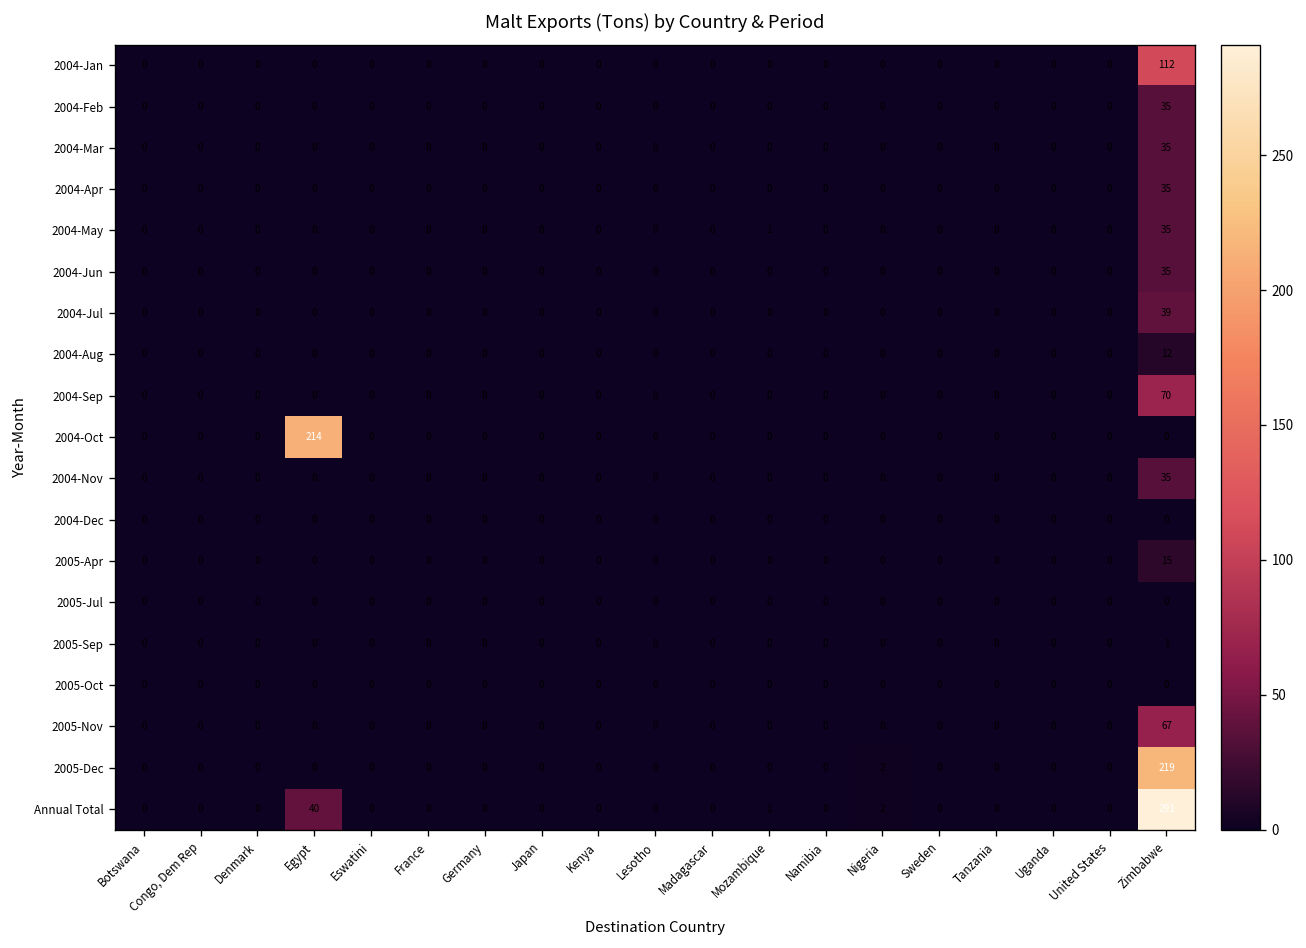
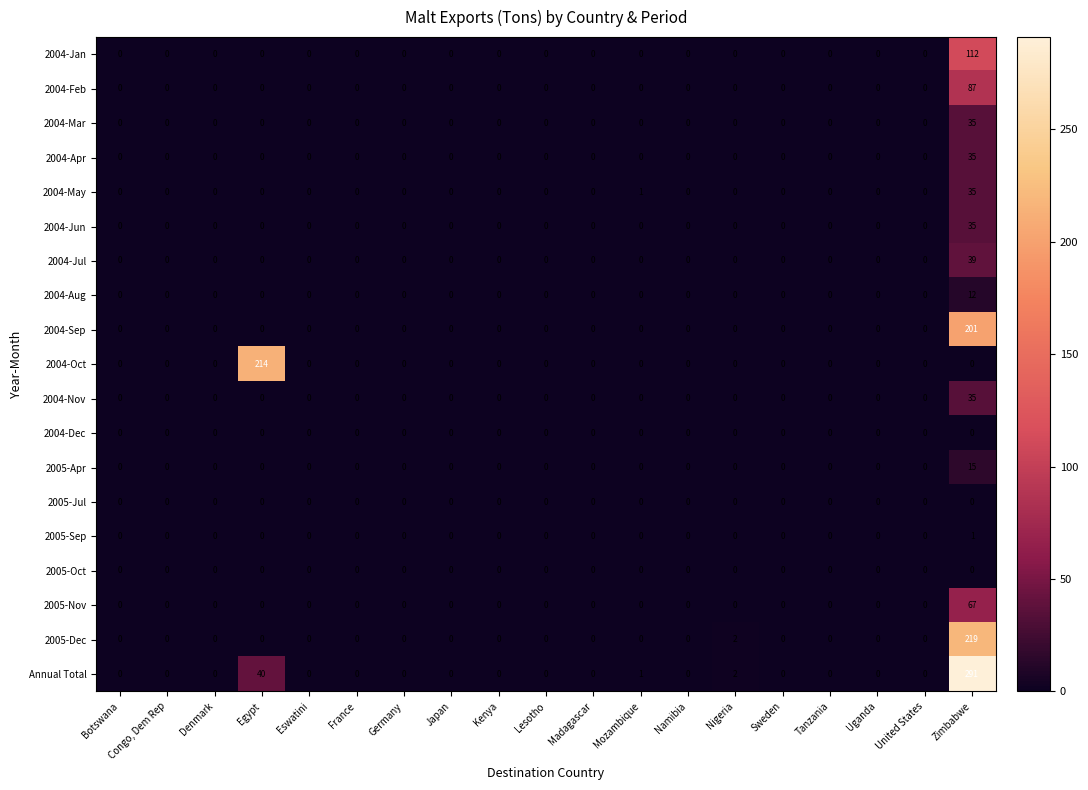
  {
    "2004-Jan": {
      "Zimbabwe": 112
    },
    "2004-Feb": {
-     "Zimbabwe": 35
+     "Zimbabwe": 87
    },
    "2004-Mar": {
      "Zimbabwe": 35
    },
    "2004-Apr": {
      "Zimbabwe": 35
    },
    "2004-May": {
      "Zimbabwe": 35
    },
    "2004-Jun": {
      "Zimbabwe": 35
    },
    "2004-Jul": {
      "Zimbabwe": 39
    },
    "2004-Sep": {
-     "Zimbabwe": 70
+     "Zimbabwe": 201
    },
    "2004-Oct": {
      "Egypt": 214
    },
    "2004-Nov": {
      "Zimbabwe": 35
    },
    "2005-Nov": {
      "Zimbabwe": 67
    },
    "2005-Dec": {
      "Zimbabwe": 219
    },
    "Annual Total": {
      "Egypt": 40
    }
  }
